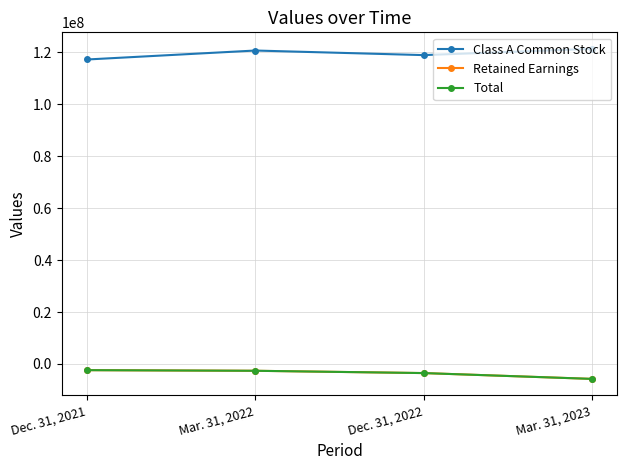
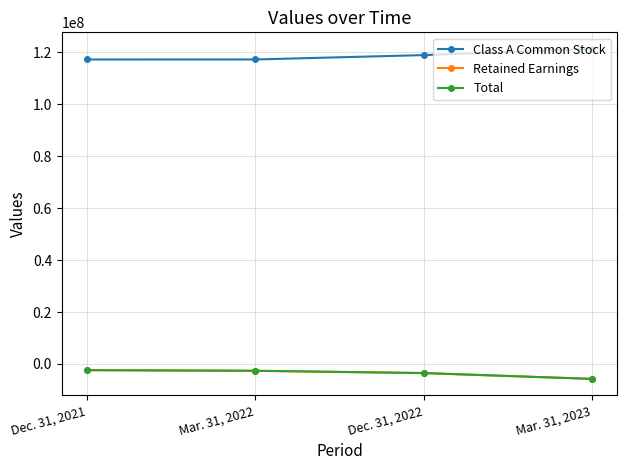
  {
    "Class A Common Stock": {
      "Dec. 31, 2021": 117000000,
-     "Mar. 31, 2022": 121000000,
+     "Mar. 31, 2022": 117000000,
      "Dec. 31, 2022": 119000000
    },
    "Total": {
      "Dec. 31, 2021": -2000000,
      "Mar. 31, 2022": -3000000,
      "Dec. 31, 2022": -4000000,
      "Mar. 31, 2023": -6000000
    }
  }
